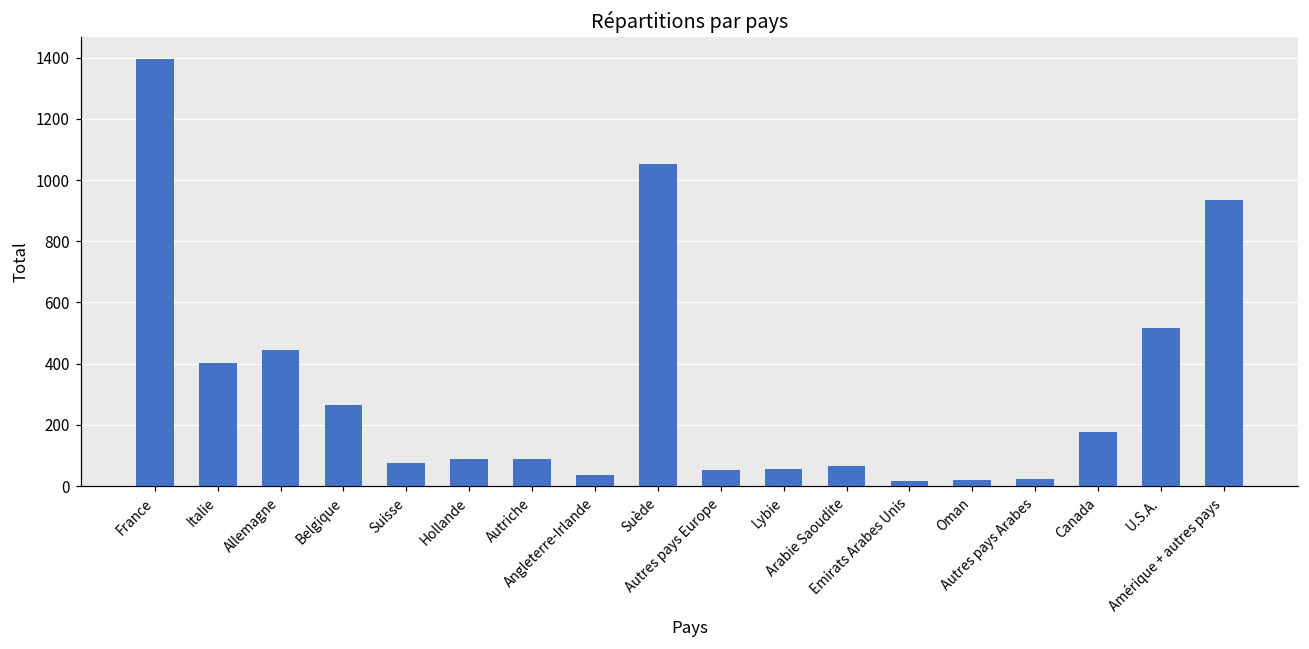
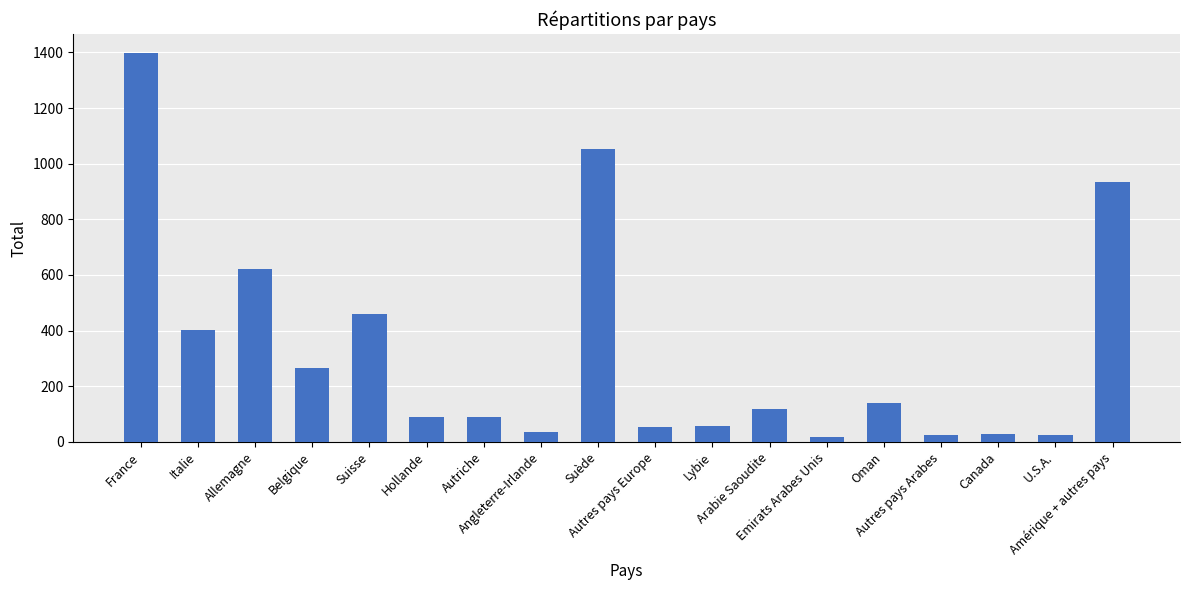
  {
    "France": 1400,
    "Italie": 400,
-   "Allemagne": 450,
+   "Allemagne": 620,
    "Belgique": 270,
-   "Suisse": 80,
+   "Suisse": 460,
    "Hollande": 90,
    "Autriche": 90,
    "Angleterre-Irlande": 40,
    "Suède": 1050,
    "Autres pays Europe": 50,
    "Lybie": 60,
-   "Arabie Saoudite": 70,
+   "Arabie Saoudite": 120,
    "Emirats Arabes Unis": 20,
-   "Oman": 20,
+   "Oman": 140,
    "Autres pays Arabes": 20,
-   "Canada": 180,
-   "U.S.A.": 520,
+   "Canada": 30,
+   "U.S.A.": 20,
    "Amérique + autres pays": 930
  }
